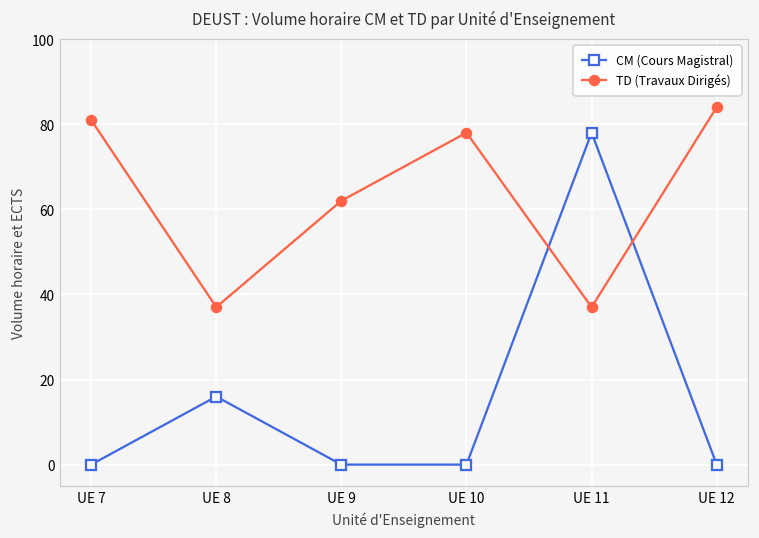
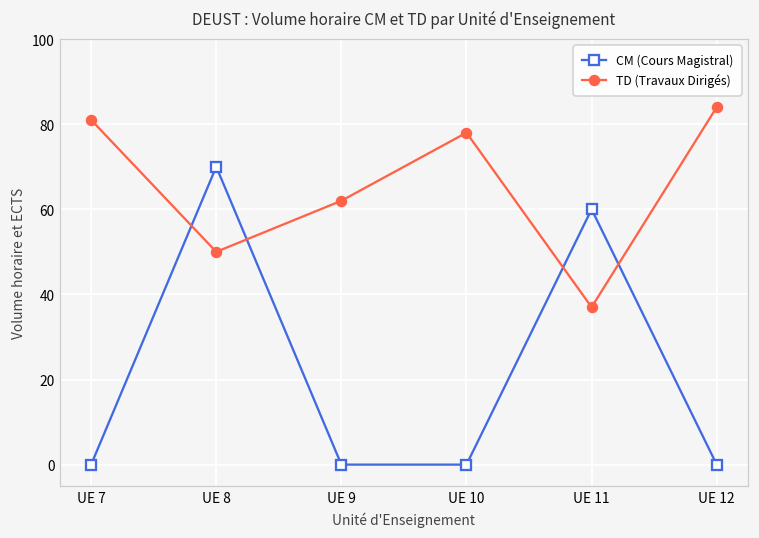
  {
    "CM (Cours Magistral)": {
      "UE 7": 0,
-     "UE 8": 16,
+     "UE 8": 70,
      "UE 9": 0,
      "UE 10": 0,
-     "UE 11": 78,
+     "UE 11": 60,
      "UE 12": 0
    },
    "TD (Travaux Dirigés)": {
      "UE 7": 81,
-     "UE 8": 37,
+     "UE 8": 50,
      "UE 9": 62,
      "UE 10": 78,
      "UE 11": 37,
      "UE 12": 84
    }
  }
